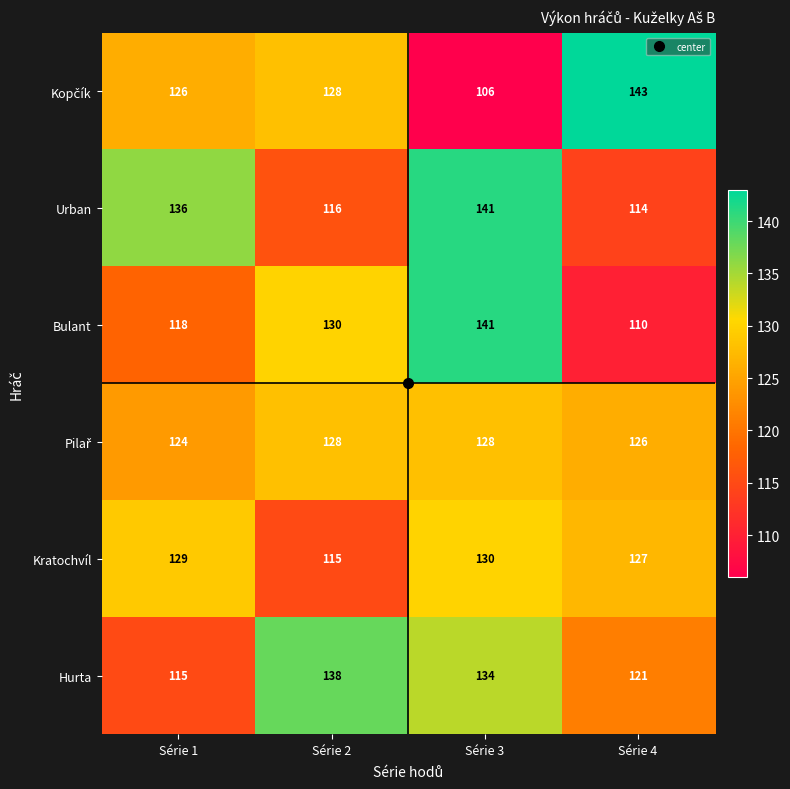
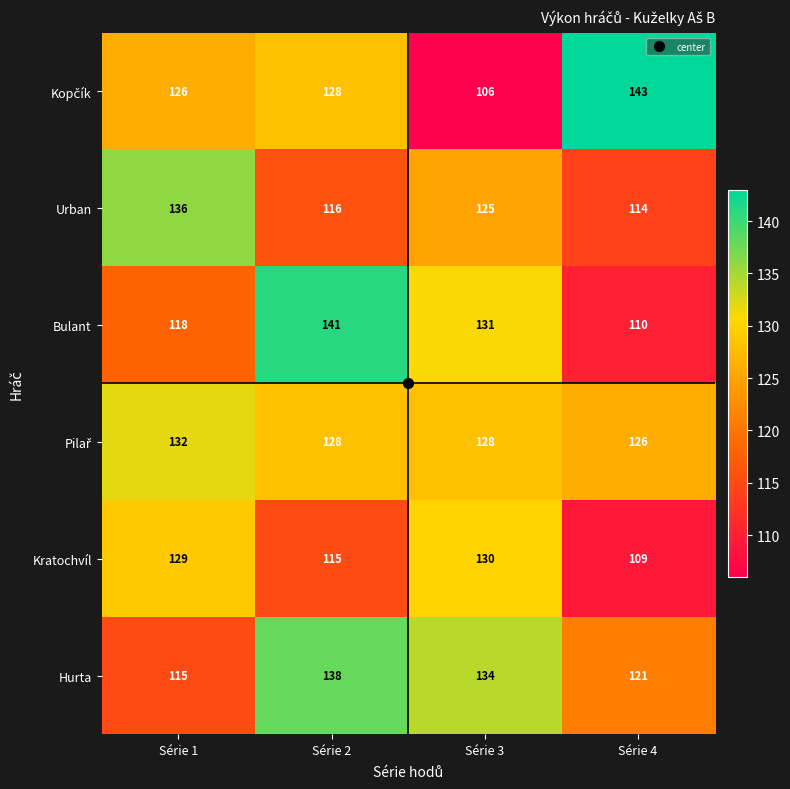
  {
    "Kopčík": {
      "Série 1": 126,
      "Série 2": 128,
      "Série 3": 106,
      "Série 4": 143
    },
    "Urban": {
      "Série 1": 136,
      "Série 2": 116,
-     "Série 3": 141,
+     "Série 3": 125,
      "Série 4": 114
    },
    "Bulant": {
      "Série 1": 118,
-     "Série 2": 130,
-     "Série 3": 141,
+     "Série 2": 141,
+     "Série 3": 131,
      "Série 4": 110
    },
    "Pilař": {
-     "Série 1": 124,
+     "Série 1": 132,
      "Série 2": 128,
      "Série 3": 128,
      "Série 4": 126
    },
    "Kratochvíl": {
      "Série 1": 129,
      "Série 2": 115,
      "Série 3": 130,
-     "Série 4": 127
+     "Série 4": 109
    },
    "Hurta": {
      "Série 1": 115,
      "Série 2": 138,
      "Série 3": 134,
      "Série 4": 121
    }
  }
